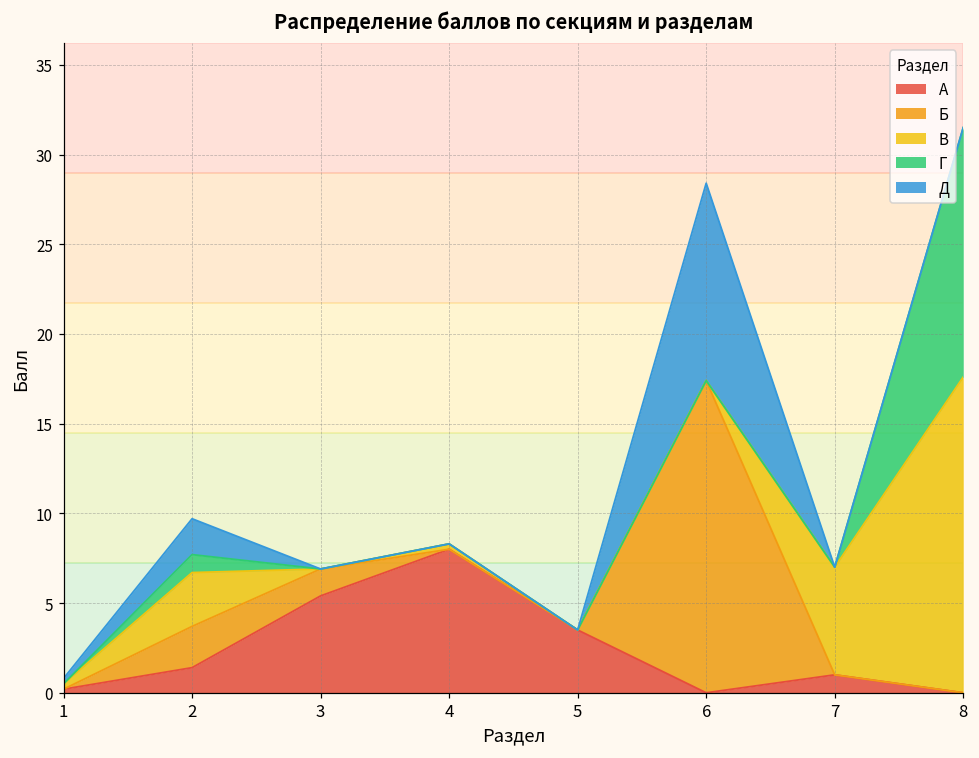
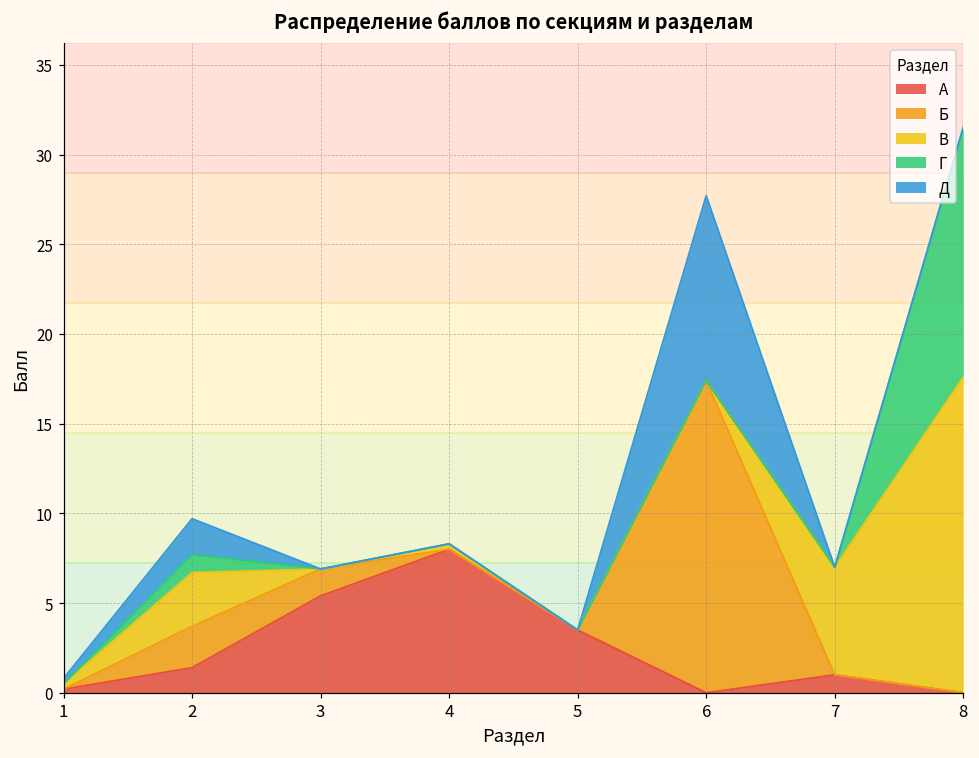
  {
    "А": {
      "2": 1.4,
      "3": 5.4,
      "6": 0.0
    },
    "Г": {
      "2": 1.0
    },
    "Д": {
      "1": 0.3,
      "2": 2.0,
-     "6": 11.0
+     "6": 10.3
    }
  }
